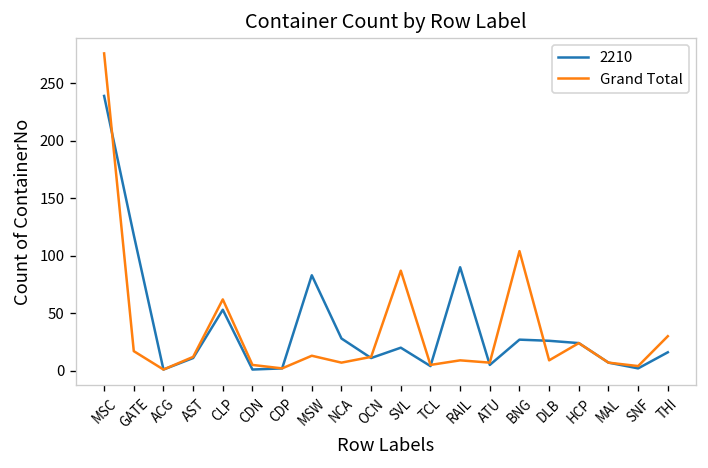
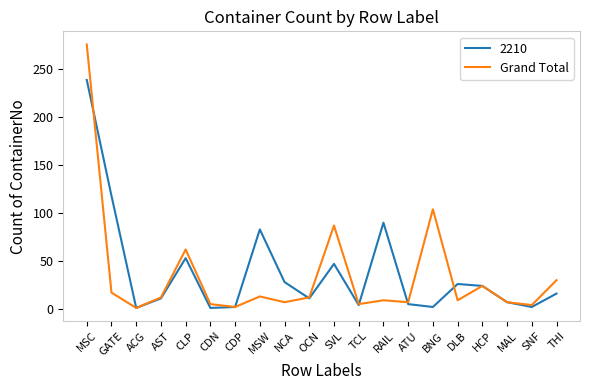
  {
    "2210": {
      "MSC": 240,
      "GATE": 120,
      "CLP": 50,
      "CDN": 0,
      "MSW": 80,
      "NCA": 30,
-     "SVL": 20,
+     "SVL": 50,
      "RAIL": 90,
-     "BNG": 30,
+     "BNG": 0,
      "DLB": 30,
      "THI": 20
    },
    "Grand Total": {
      "MSC": 280,
      "GATE": 20,
      "CLP": 60,
      "CDN": 10,
      "MSW": 10,
      "NCA": 10,
      "SVL": 90,
      "RAIL": 10,
      "BNG": 100,
      "DLB": 10,
      "THI": 30
    }
  }
